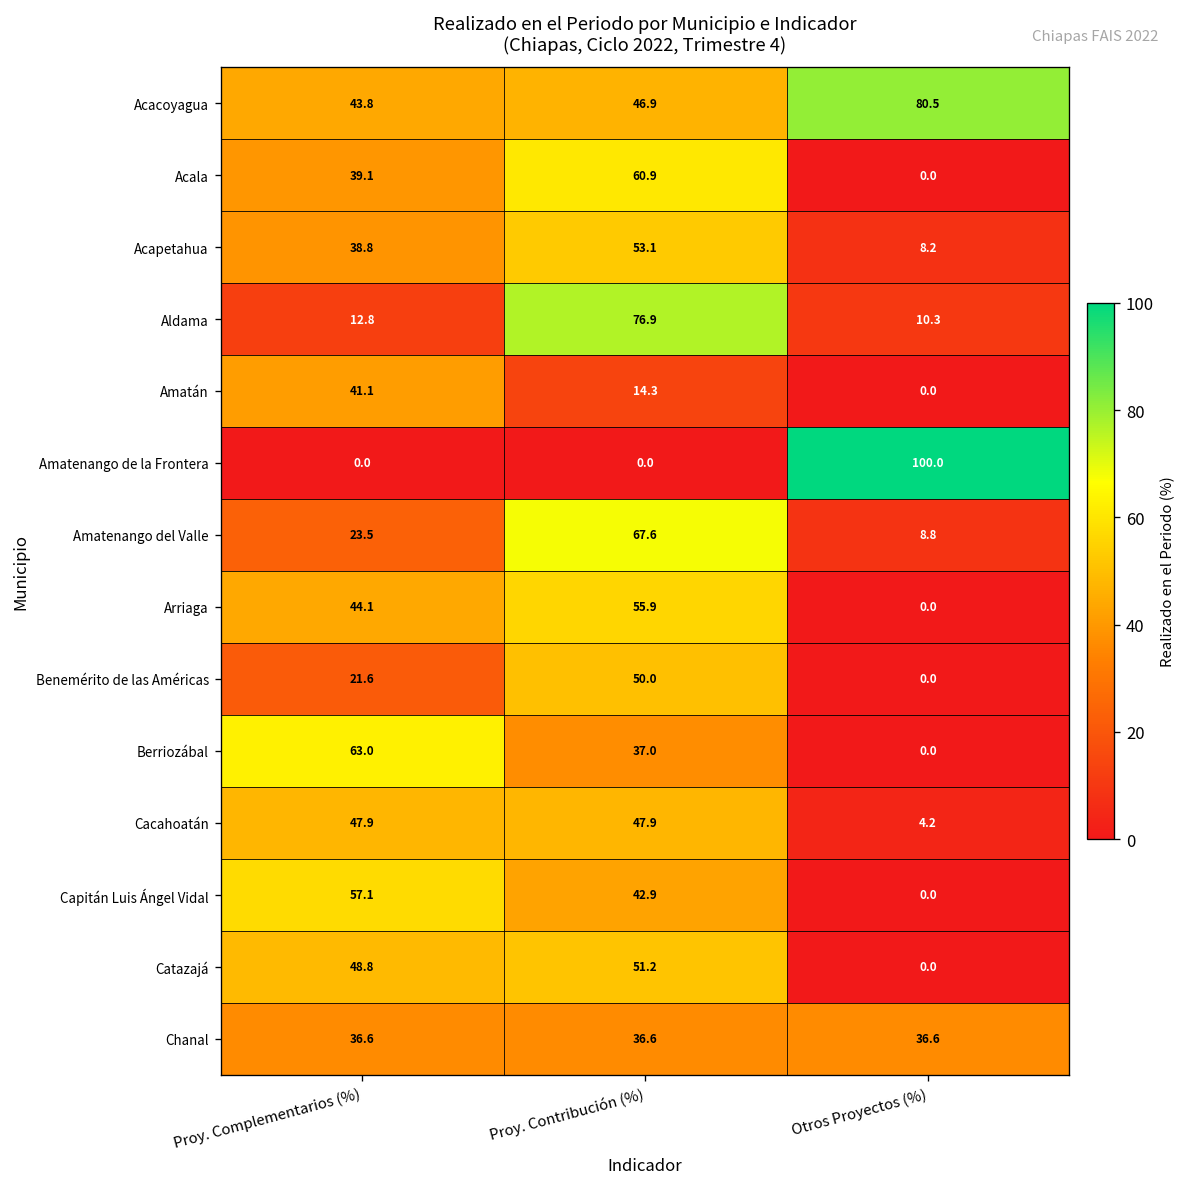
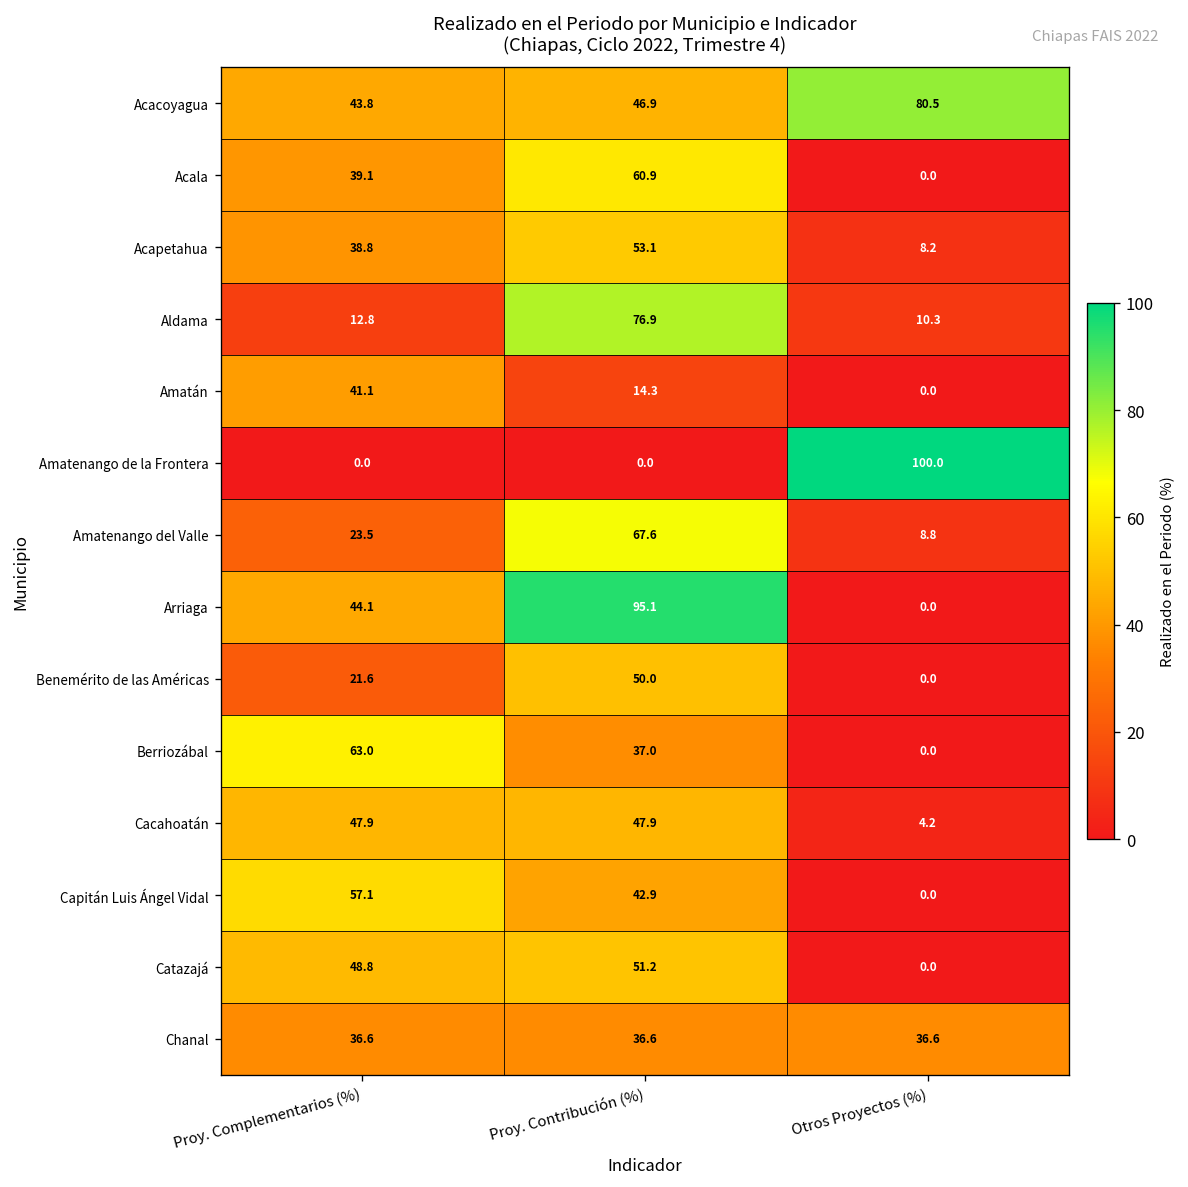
  {
    "Acacoyagua": {
      "Proy. Complementarios (%)": 43.8,
      "Proy. Contribución (%)": 46.9,
      "Otros Proyectos (%)": 80.5
    },
    "Acala": {
      "Proy. Complementarios (%)": 39.1,
      "Proy. Contribución (%)": 60.9,
      "Otros Proyectos (%)": 0.0
    },
    "Acapetahua": {
      "Proy. Complementarios (%)": 38.8,
      "Proy. Contribución (%)": 53.1,
      "Otros Proyectos (%)": 8.2
    },
    "Aldama": {
      "Proy. Complementarios (%)": 12.8,
      "Proy. Contribución (%)": 76.9,
      "Otros Proyectos (%)": 10.3
    },
    "Amatán": {
      "Proy. Complementarios (%)": 41.1,
      "Proy. Contribución (%)": 14.3,
      "Otros Proyectos (%)": 0.0
    },
    "Amatenango de la Frontera": {
      "Proy. Complementarios (%)": 0.0,
      "Proy. Contribución (%)": 0.0,
      "Otros Proyectos (%)": 100.0
    },
    "Amatenango del Valle": {
      "Proy. Complementarios (%)": 23.5,
      "Proy. Contribución (%)": 67.6,
      "Otros Proyectos (%)": 8.8
    },
    "Arriaga": {
      "Proy. Complementarios (%)": 44.1,
-     "Proy. Contribución (%)": 55.9,
+     "Proy. Contribución (%)": 95.1,
      "Otros Proyectos (%)": 0.0
    },
    "Benemérito de las Américas": {
      "Proy. Complementarios (%)": 21.6,
      "Proy. Contribución (%)": 50.0,
      "Otros Proyectos (%)": 0.0
    },
    "Berriozábal": {
      "Proy. Complementarios (%)": 63.0,
      "Proy. Contribución (%)": 37.0,
      "Otros Proyectos (%)": 0.0
    },
    "Cacahoatán": {
      "Proy. Complementarios (%)": 47.9,
      "Proy. Contribución (%)": 47.9,
      "Otros Proyectos (%)": 4.2
    },
    "Capitán Luis Ángel Vidal": {
      "Proy. Complementarios (%)": 57.1,
      "Proy. Contribución (%)": 42.9,
      "Otros Proyectos (%)": 0.0
    },
    "Catazajá": {
      "Proy. Complementarios (%)": 48.8,
      "Proy. Contribución (%)": 51.2,
      "Otros Proyectos (%)": 0.0
    },
    "Chanal": {
      "Proy. Complementarios (%)": 36.6,
      "Proy. Contribución (%)": 36.6,
      "Otros Proyectos (%)": 36.6
    }
  }
